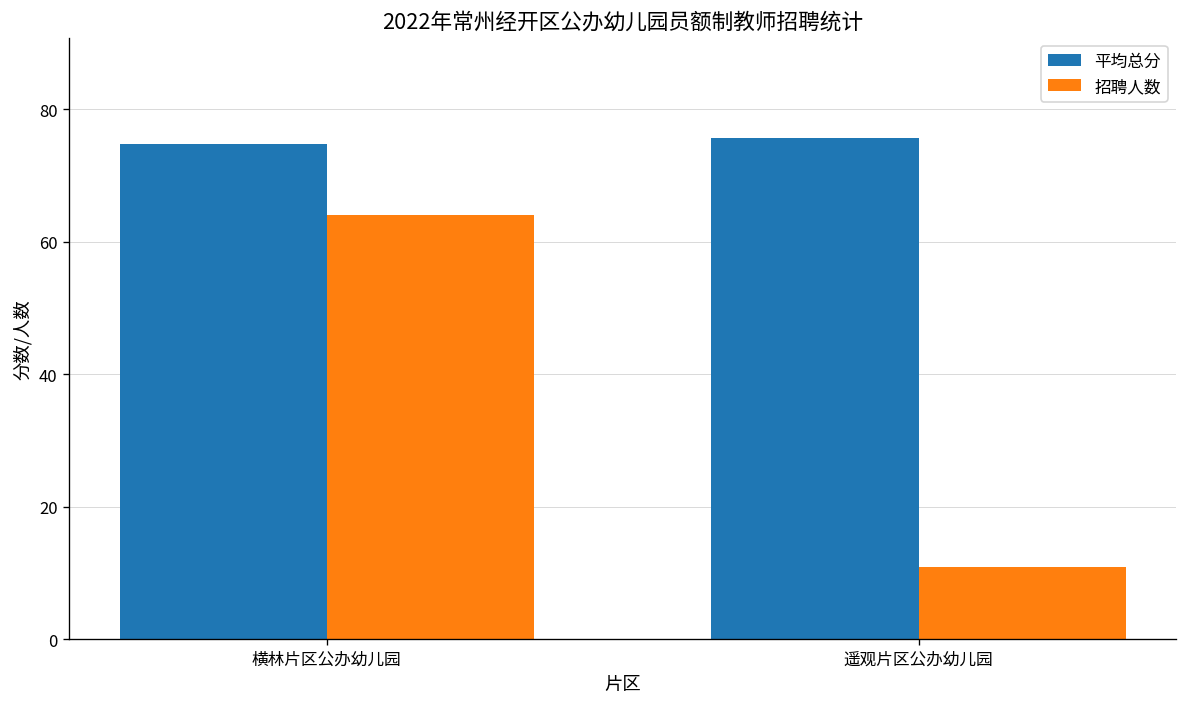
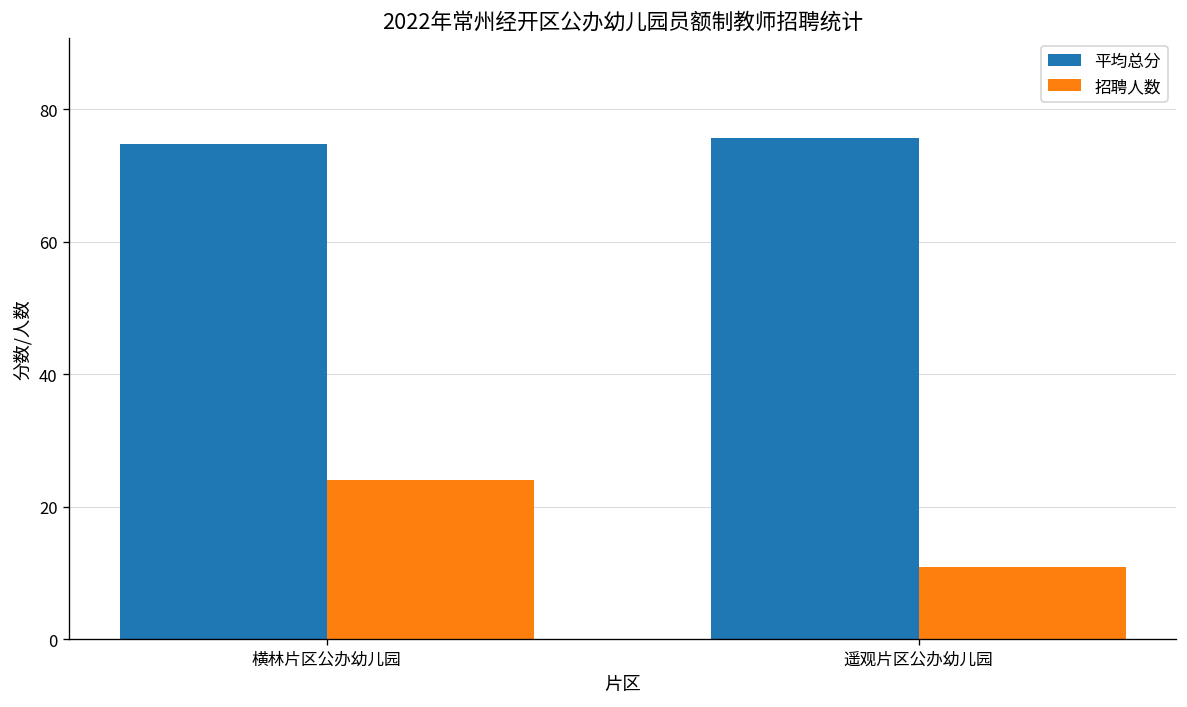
  {
    "平均总分": {
      "横林片区公办幼儿园": 75,
      "遥观片区公办幼儿园": 76
    },
    "招聘人数": {
-     "横林片区公办幼儿园": 64,
+     "横林片区公办幼儿园": 24,
      "遥观片区公办幼儿园": 11
    }
  }
